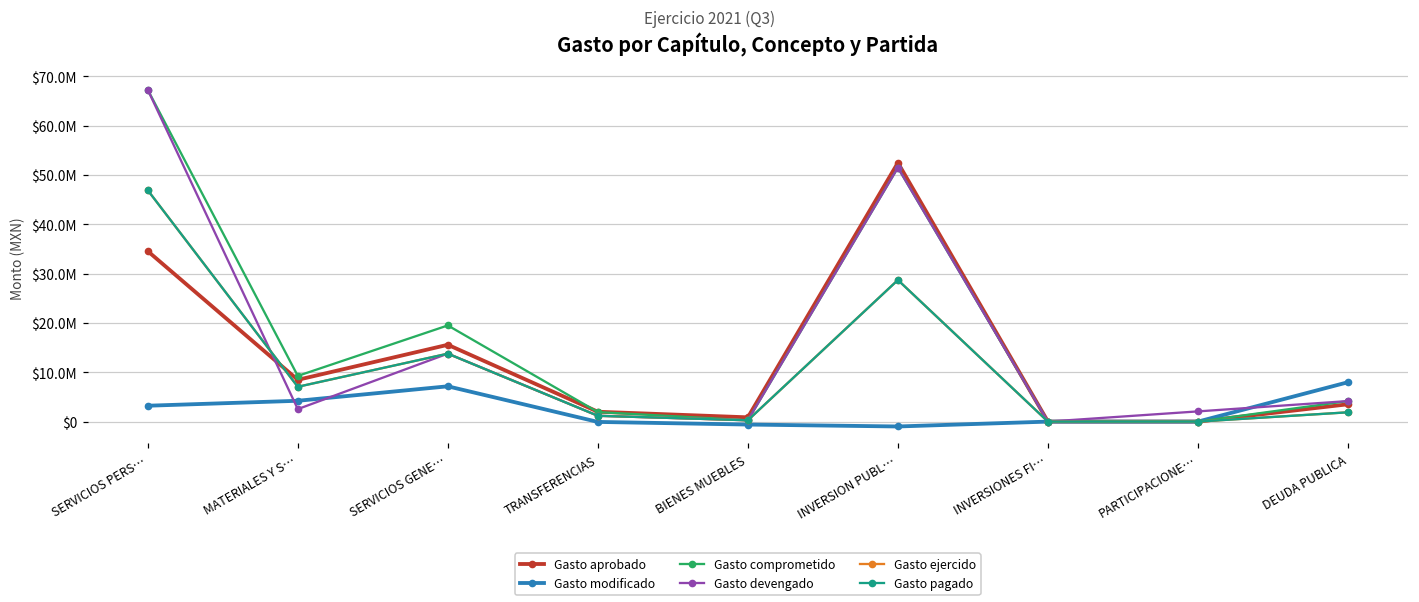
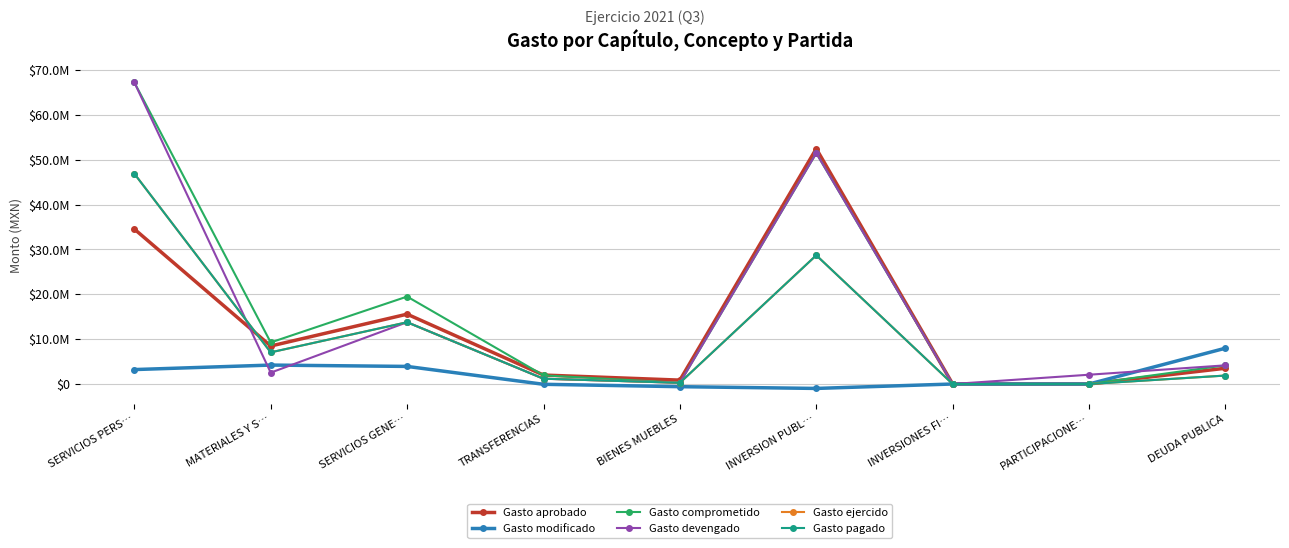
  {
    "Gasto aprobado": {
      "SERVICIOS PERS…": "$35000000",
      "MATERIALES Y S…": "$8000000",
      "SERVICIOS GENE…": "$16000000",
      "BIENES MUEBLES": "$1000000",
      "INVERSION PUBL…": "$52000000",
      "DEUDA PUBLICA": "$4000000"
    },
    "Gasto modificado": {
      "SERVICIOS PERS…": "$3000000",
      "MATERIALES Y S…": "$4000000",
-     "SERVICIOS GENE…": "$7000000",
+     "SERVICIOS GENE…": "$4000000",
      "TRANSFERENCIAS": "$0",
      "BIENES MUEBLES": "$-1000000",
      "INVERSION PUBL…": "$-1000000",
      "DEUDA PUBLICA": "$8000000"
    },
    "Gasto devengado": {
      "MATERIALES Y S…": "$3000000",
      "PARTICIPACIONE…": "$2000000"
    }
  }
